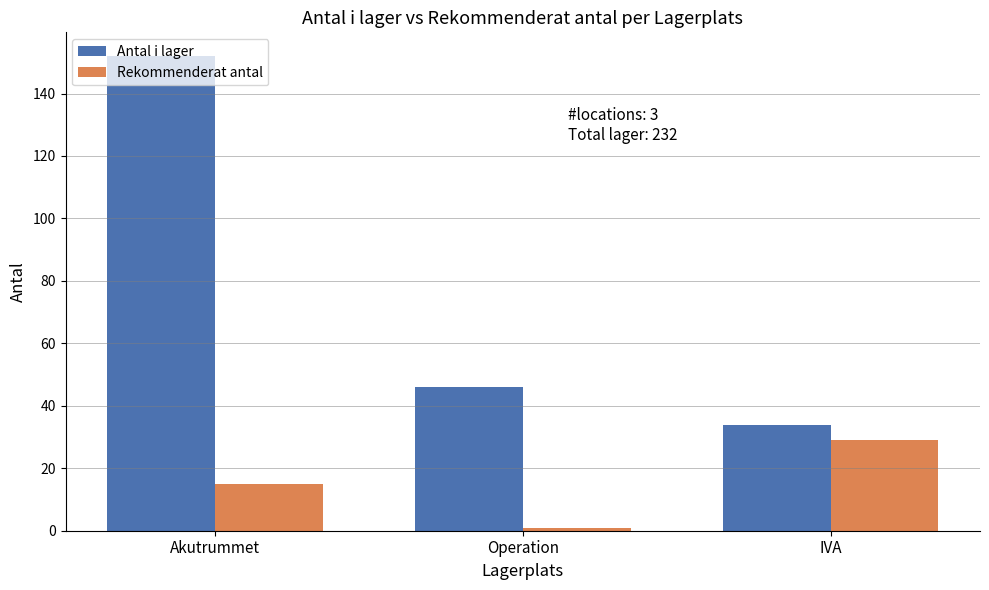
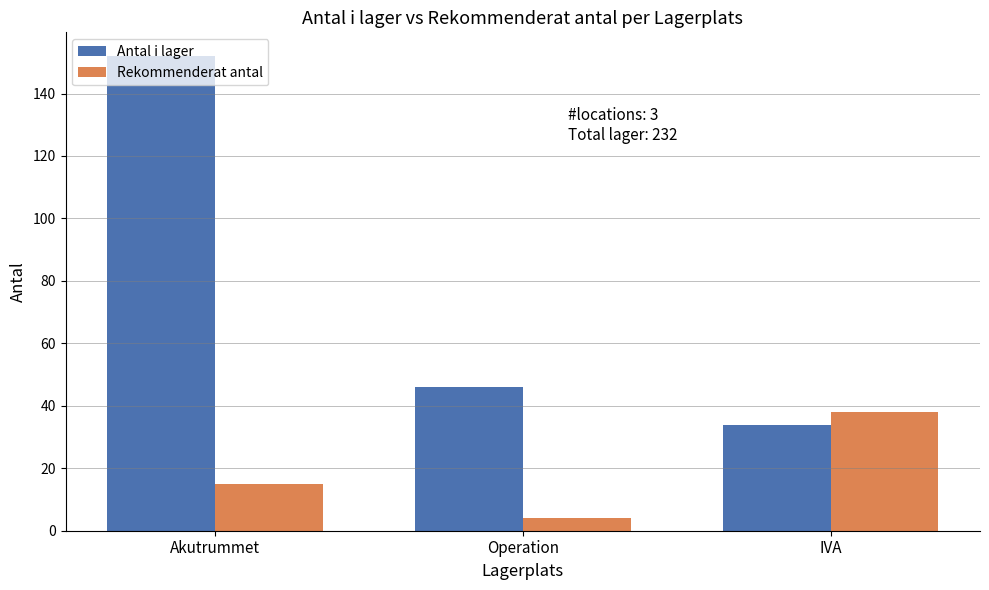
  {
    "Antal i lager": {
      "Operation": 46,
      "IVA": 34
    },
    "Rekommenderat antal": {
      "Akutrummet": 15,
-     "Operation": 1,
-     "IVA": 29
+     "Operation": 4,
+     "IVA": 38
    }
  }
